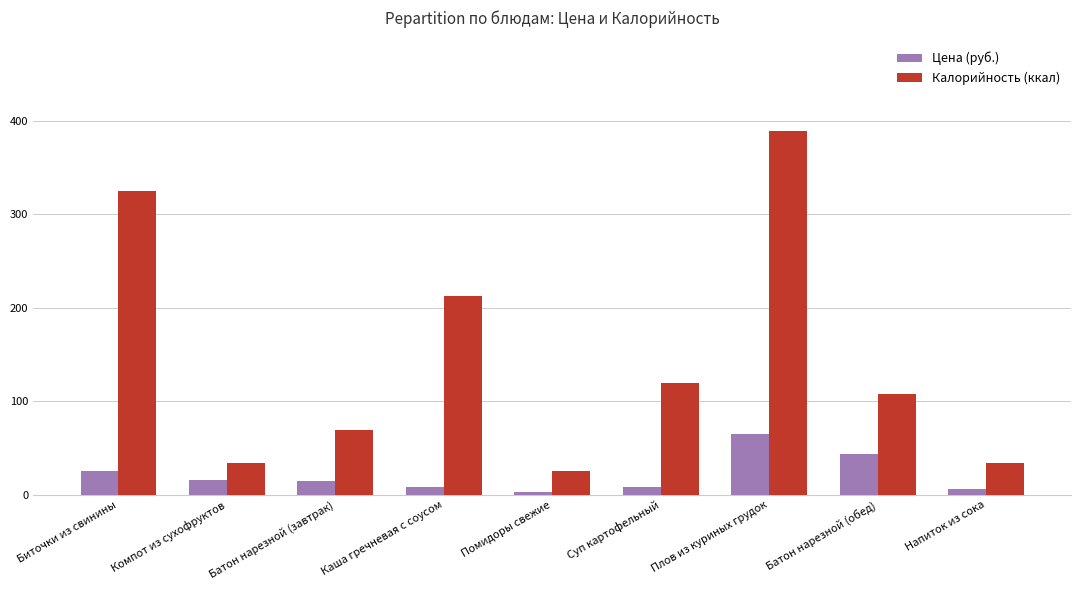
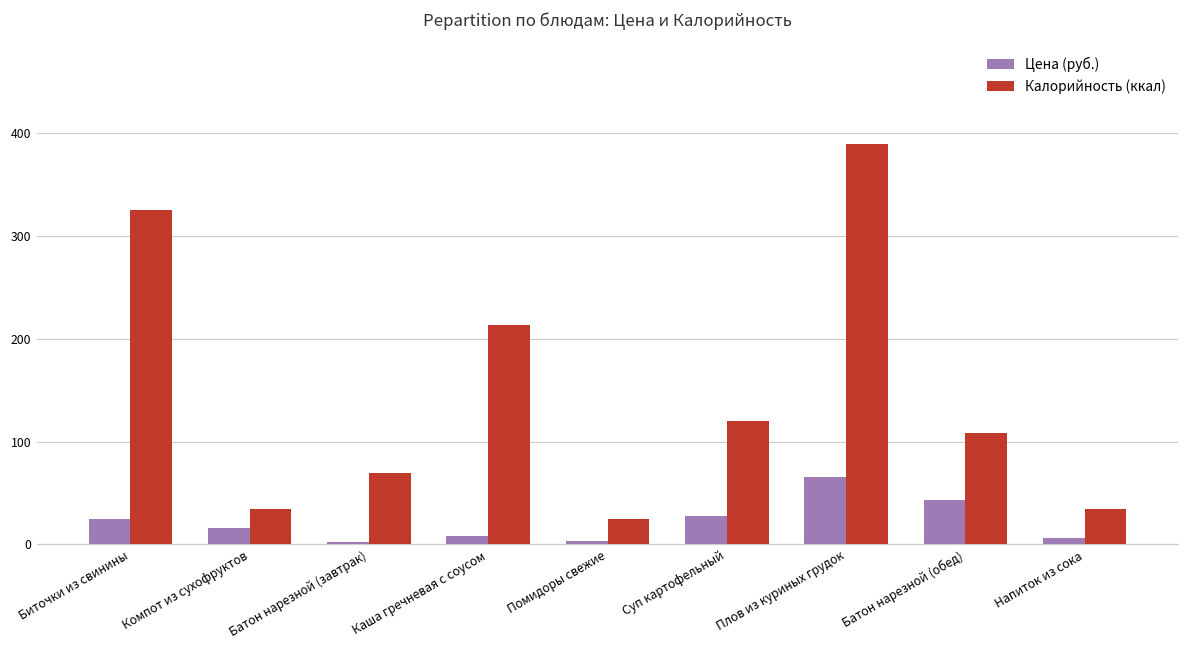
  {
    "Цена (руб.)": {
      "Биточки из свинины": 30,
      "Компот из сухофруктов": 20,
-     "Батон нарезной (завтрак)": 10,
+     "Батон нарезной (завтрак)": 0,
      "Каша гречневая с соусом": 10,
      "Помидоры свежие": 0,
-     "Суп картофельный": 10,
+     "Суп картофельный": 30,
      "Плов из куриных грудок": 70,
      "Батон нарезной (обед)": 40,
      "Напиток из сока": 10
    },
    "Калорийность (ккал)": {
      "Биточки из свинины": 330,
      "Компот из сухофруктов": 30,
      "Батон нарезной (завтрак)": 70,
      "Каша гречневая с соусом": 210,
      "Помидоры свежие": 30,
      "Суп картофельный": 120,
      "Плов из куриных грудок": 390,
      "Батон нарезной (обед)": 110,
      "Напиток из сока": 30
    }
  }
